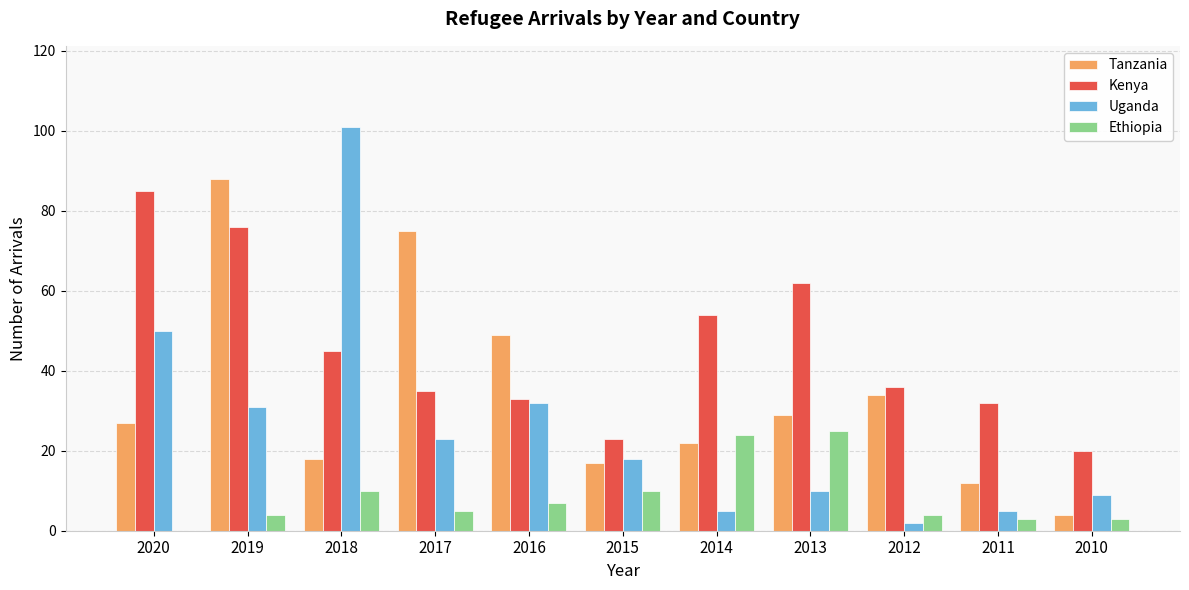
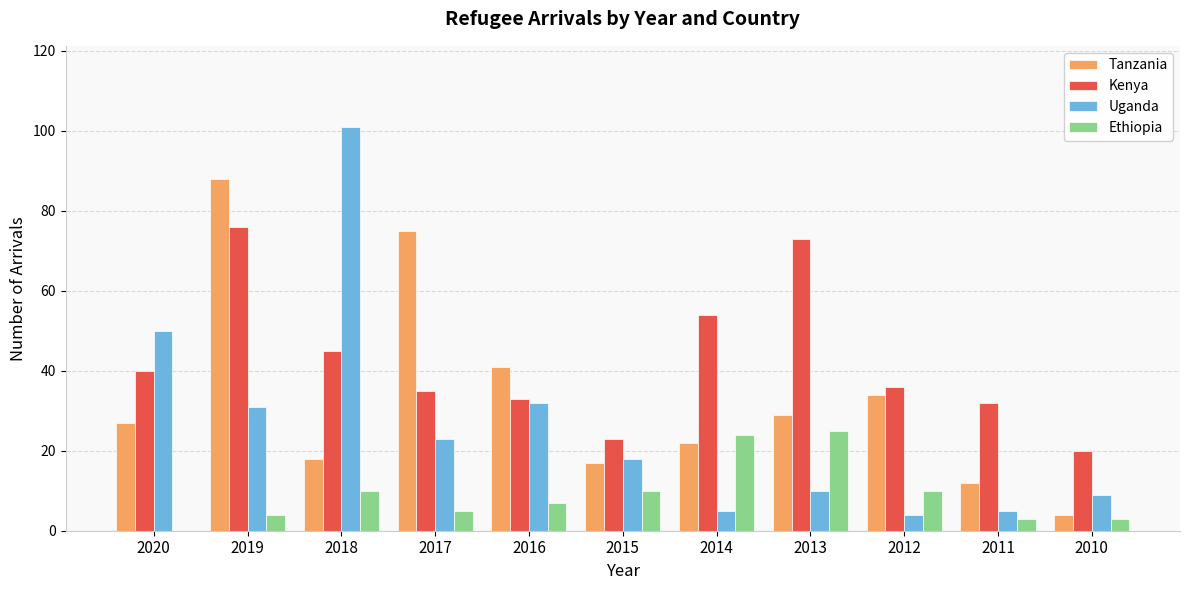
  {
    "Tanzania": {
      "2020": 27,
      "2019": 88,
      "2018": 18,
      "2017": 75,
-     "2016": 49,
+     "2016": 41,
      "2015": 17,
      "2014": 22,
      "2013": 29,
      "2012": 34,
      "2011": 12,
      "2010": 4
    },
    "Kenya": {
-     "2020": 85,
+     "2020": 40,
      "2019": 76,
      "2018": 45,
      "2017": 35,
      "2016": 33,
      "2015": 23,
      "2014": 54,
-     "2013": 62,
+     "2013": 73,
      "2012": 36,
      "2011": 32,
      "2010": 20
    },
    "Uganda": {
      "2020": 50,
      "2019": 31,
      "2018": 101,
      "2017": 23,
      "2016": 32,
      "2015": 18,
      "2014": 5,
      "2013": 10,
-     "2012": 2,
+     "2012": 4,
      "2011": 5,
      "2010": 9
    },
    "Ethiopia": {
      "2020": 0,
      "2019": 4,
      "2018": 10,
      "2017": 5,
      "2016": 7,
      "2015": 10,
      "2014": 24,
      "2013": 25,
-     "2012": 4,
+     "2012": 10,
      "2011": 3,
      "2010": 3
    }
  }
